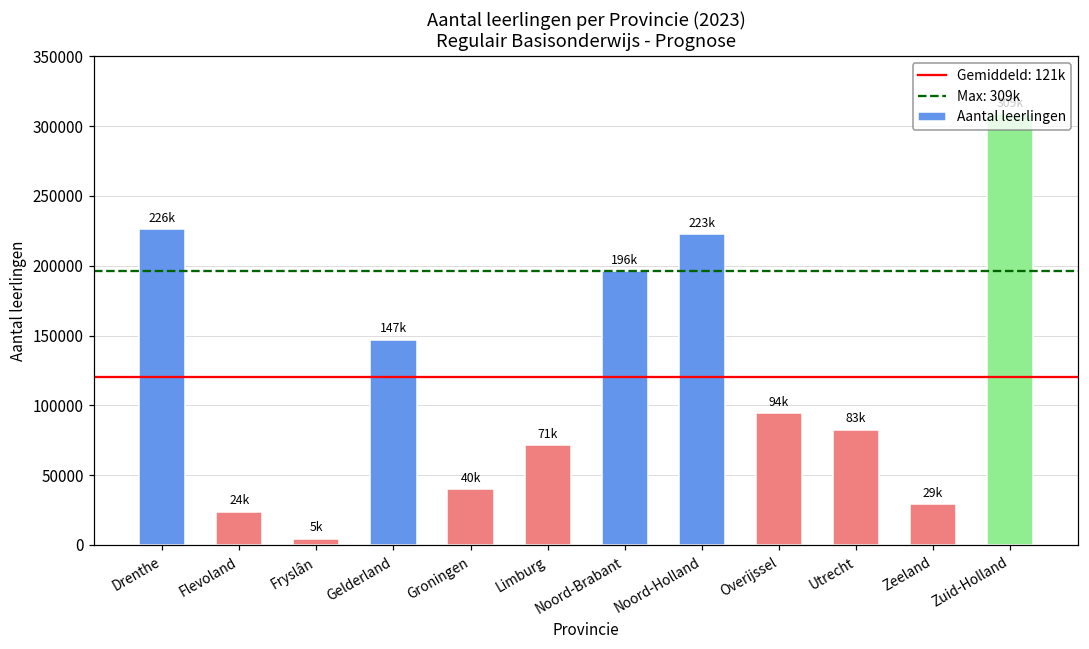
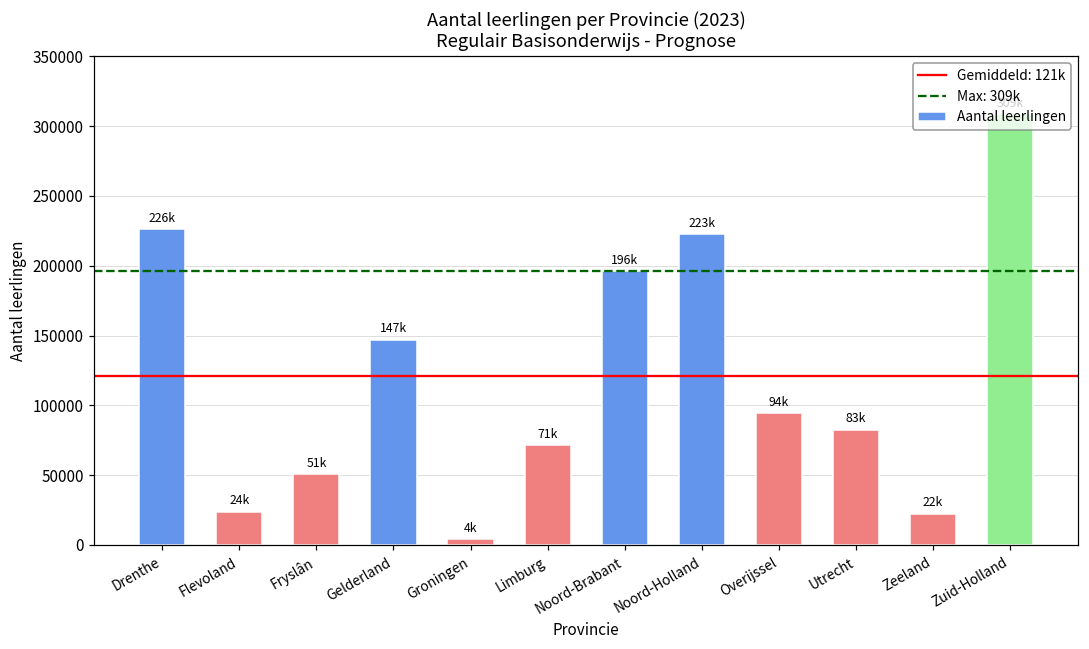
  {
    "Drenthe": "226k",
    "Flevoland": "24k",
-   "Fryslân": "5k",
+   "Fryslân": "51k",
    "Gelderland": "147k",
-   "Groningen": "40k",
+   "Groningen": "4k",
    "Limburg": "71k",
    "Noord-Brabant": "196k",
    "Noord-Holland": "223k",
    "Overijssel": "94k",
    "Utrecht": "83k",
-   "Zeeland": "29k"
+   "Zeeland": "22k"
  }
